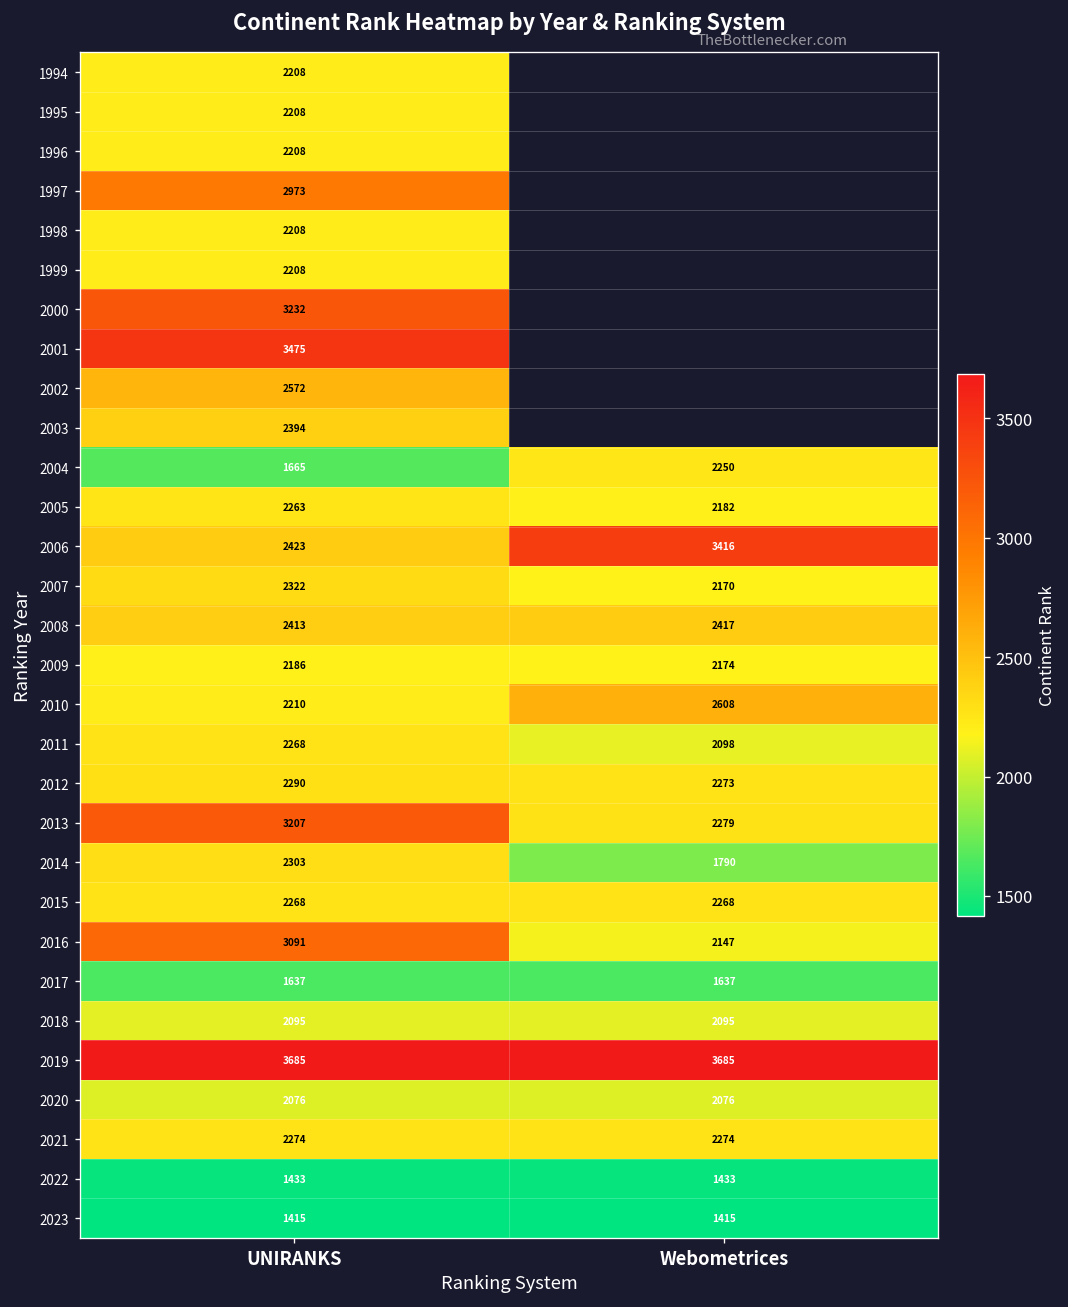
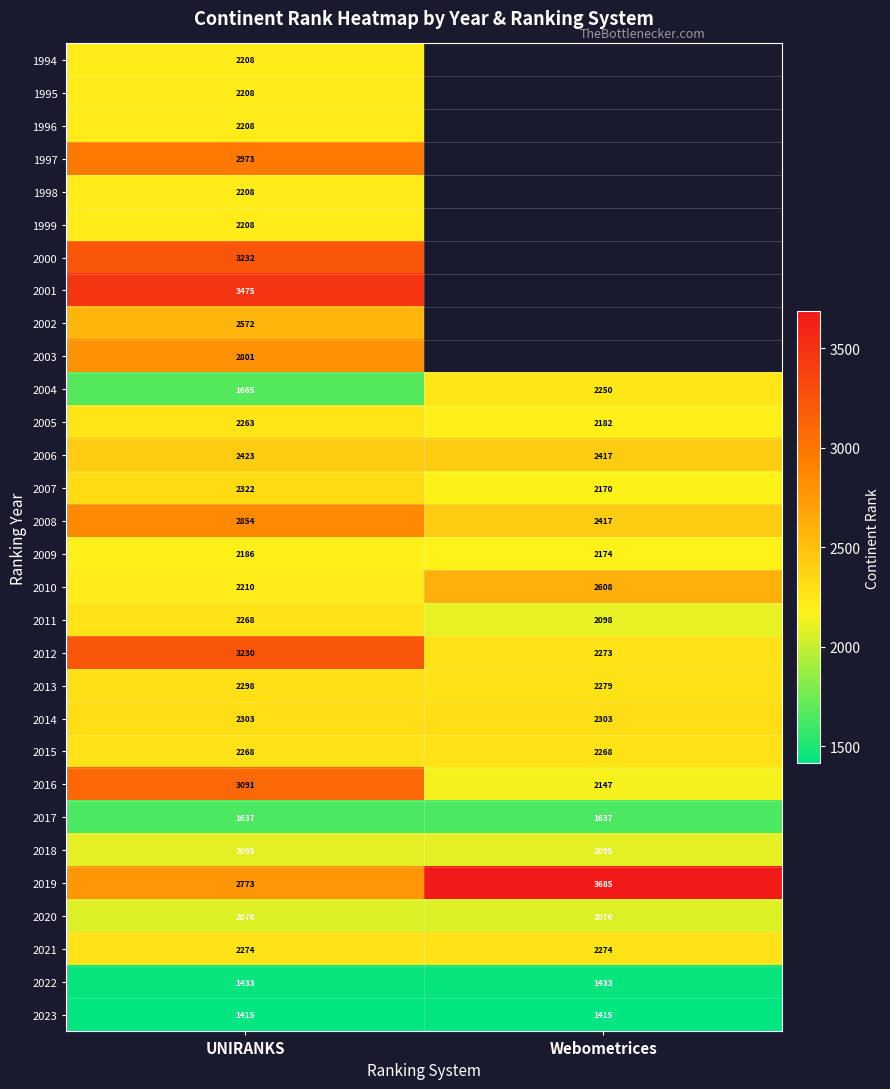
  {
    "1994": {
      "UNIRANKS": 2208
    },
    "1995": {
      "UNIRANKS": 2208
    },
    "1996": {
      "UNIRANKS": 2208
    },
    "1997": {
      "UNIRANKS": 2973
    },
    "1998": {
      "UNIRANKS": 2208
    },
    "1999": {
      "UNIRANKS": 2208
    },
    "2000": {
      "UNIRANKS": 3232
    },
    "2001": {
      "UNIRANKS": 3475
    },
    "2002": {
      "UNIRANKS": 2572
    },
    "2003": {
-     "UNIRANKS": 2394
+     "UNIRANKS": 2801
    },
    "2004": {
      "UNIRANKS": 1665,
      "Webometrices": 2250
    },
    "2005": {
      "UNIRANKS": 2263,
      "Webometrices": 2182
    },
    "2006": {
      "UNIRANKS": 2423,
-     "Webometrices": 3416
+     "Webometrices": 2417
    },
    "2007": {
      "UNIRANKS": 2322,
      "Webometrices": 2170
    },
    "2008": {
-     "UNIRANKS": 2413,
+     "UNIRANKS": 2854,
      "Webometrices": 2417
    },
    "2009": {
      "UNIRANKS": 2186,
      "Webometrices": 2174
    },
    "2010": {
      "UNIRANKS": 2210,
      "Webometrices": 2608
    },
    "2011": {
      "UNIRANKS": 2268,
      "Webometrices": 2098
    },
    "2012": {
-     "UNIRANKS": 2290,
+     "UNIRANKS": 3230,
      "Webometrices": 2273
    },
    "2013": {
-     "UNIRANKS": 3207,
+     "UNIRANKS": 2298,
      "Webometrices": 2279
    },
    "2014": {
      "UNIRANKS": 2303,
-     "Webometrices": 1790
+     "Webometrices": 2303
    },
    "2015": {
      "UNIRANKS": 2268,
      "Webometrices": 2268
    },
    "2016": {
      "UNIRANKS": 3091,
      "Webometrices": 2147
    },
    "2017": {
      "UNIRANKS": 1637,
      "Webometrices": 1637
    },
    "2018": {
      "UNIRANKS": 2095,
      "Webometrices": 2095
    },
    "2019": {
-     "UNIRANKS": 3685,
+     "UNIRANKS": 2773,
      "Webometrices": 3685
    },
    "2020": {
      "UNIRANKS": 2076,
      "Webometrices": 2076
    },
    "2021": {
      "UNIRANKS": 2274,
      "Webometrices": 2274
    },
    "2022": {
      "UNIRANKS": 1433,
      "Webometrices": 1433
    },
    "2023": {
      "UNIRANKS": 1415,
      "Webometrices": 1415
    }
  }
